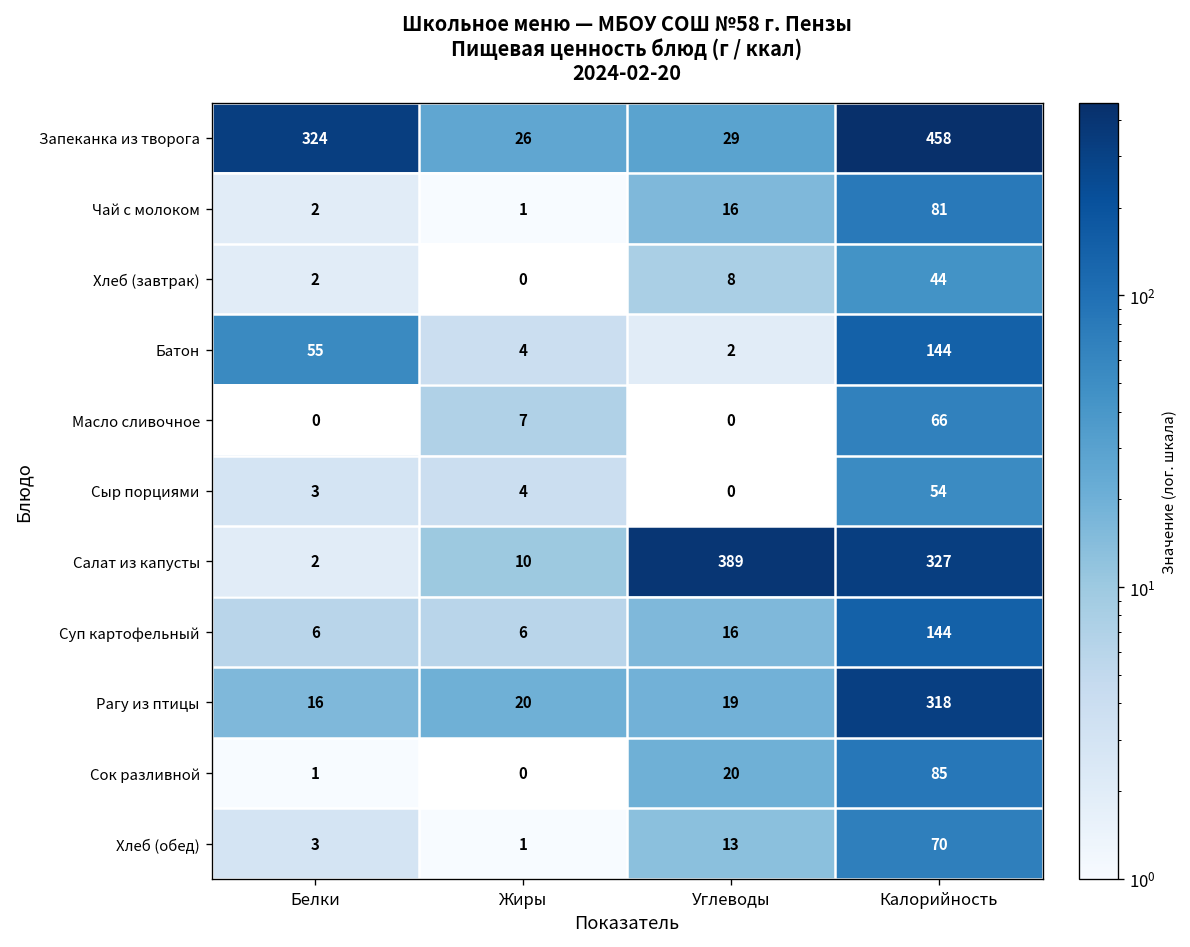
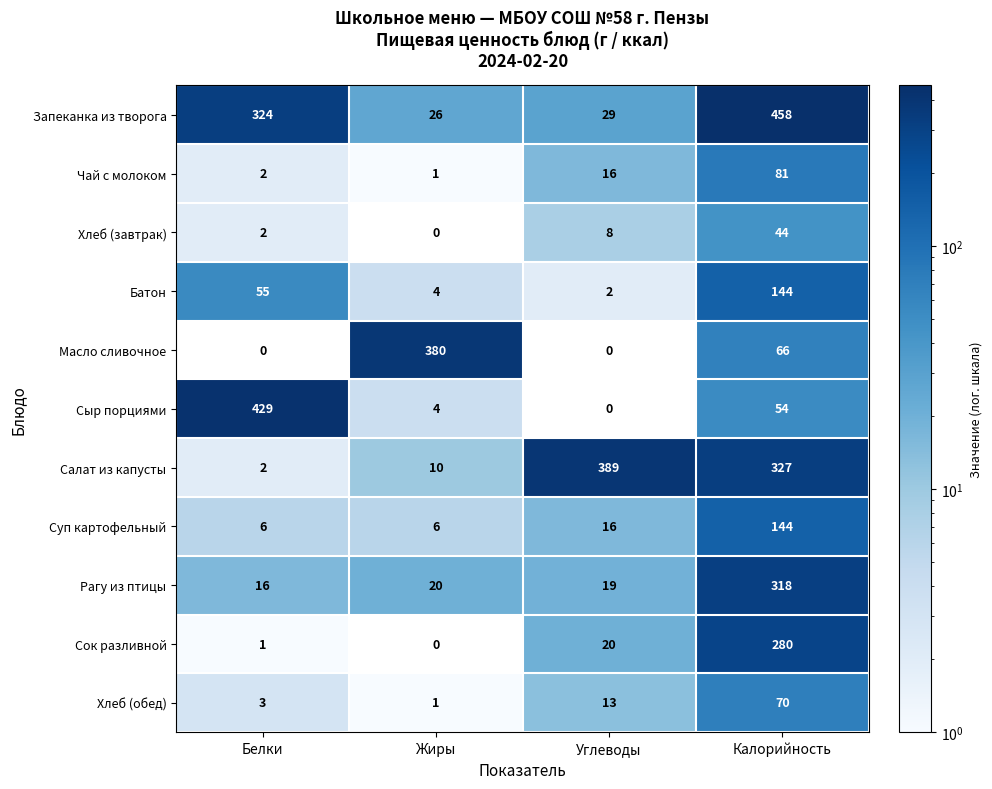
  {
    "Запеканка из творога": {
      "Белки": 324,
      "Жиры": 26,
      "Углеводы": 29,
      "Калорийность": 458
    },
    "Чай с молоком": {
      "Белки": 2,
      "Жиры": 1,
      "Углеводы": 16,
      "Калорийность": 81
    },
    "Хлеб (завтрак)": {
      "Белки": 2,
      "Жиры": 0,
      "Углеводы": 8,
      "Калорийность": 44
    },
    "Батон": {
      "Белки": 55,
      "Жиры": 4,
      "Углеводы": 2,
      "Калорийность": 144
    },
    "Масло сливочное": {
      "Белки": 0,
-     "Жиры": 7,
+     "Жиры": 380,
      "Углеводы": 0,
      "Калорийность": 66
    },
    "Сыр порциями": {
-     "Белки": 3,
+     "Белки": 429,
      "Жиры": 4,
      "Углеводы": 0,
      "Калорийность": 54
    },
    "Салат из капусты": {
      "Белки": 2,
      "Жиры": 10,
      "Углеводы": 389,
      "Калорийность": 327
    },
    "Суп картофельный": {
      "Белки": 6,
      "Жиры": 6,
      "Углеводы": 16,
      "Калорийность": 144
    },
    "Рагу из птицы": {
      "Белки": 16,
      "Жиры": 20,
      "Углеводы": 19,
      "Калорийность": 318
    },
    "Сок разливной": {
      "Белки": 1,
      "Жиры": 0,
      "Углеводы": 20,
-     "Калорийность": 85
+     "Калорийность": 280
    },
    "Хлеб (обед)": {
      "Белки": 3,
      "Жиры": 1,
      "Углеводы": 13,
      "Калорийность": 70
    }
  }
